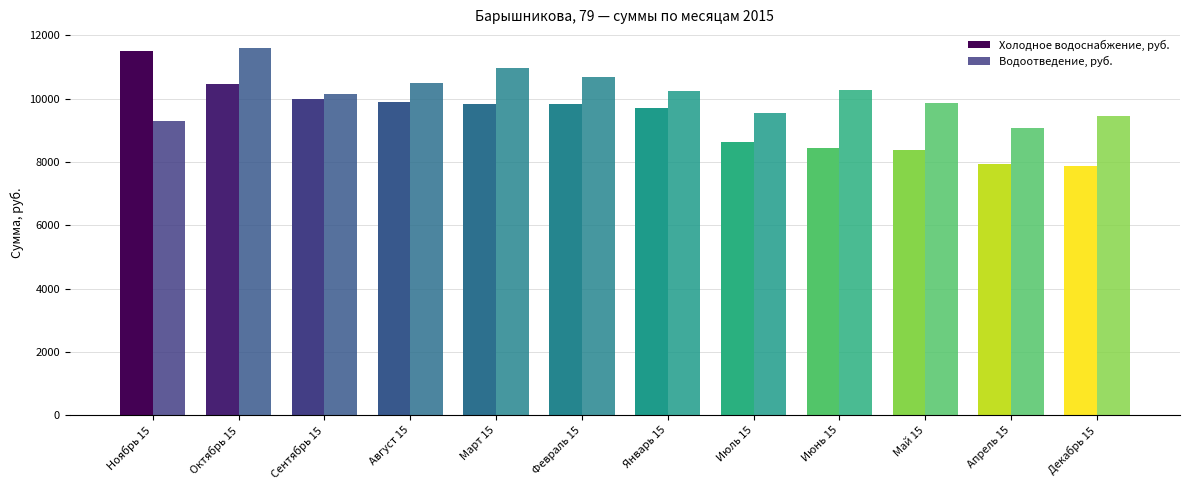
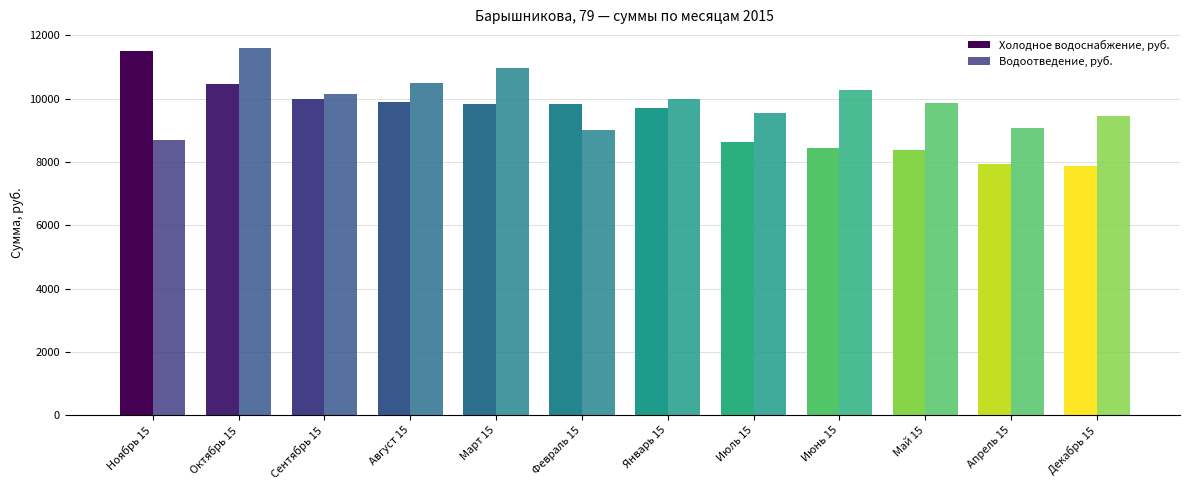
  {
    "Холодное водоснабжение, руб.": {
      "Ноябрь 15": 11500,
      "Октябрь 15": 10500,
      "Сентябрь 15": 10000,
      "Август 15": 9900,
      "Март 15": 9800,
      "Февраль 15": 9800,
      "Январь 15": 9700,
      "Июль 15": 8600,
      "Июнь 15": 8400,
      "Май 15": 8400,
      "Апрель 15": 7900,
      "Декабрь 15": 7900
    },
    "Водоотведение, руб.": {
-     "Ноябрь 15": 9300,
+     "Ноябрь 15": 8700,
      "Октябрь 15": 11600,
      "Сентябрь 15": 10100,
      "Август 15": 10500,
      "Март 15": 11000,
-     "Февраль 15": 10700,
-     "Январь 15": 10200,
+     "Февраль 15": 9000,
+     "Январь 15": 10000,
      "Июль 15": 9500,
      "Июнь 15": 10300,
      "Май 15": 9900,
      "Апрель 15": 9100,
      "Декабрь 15": 9400
    }
  }
